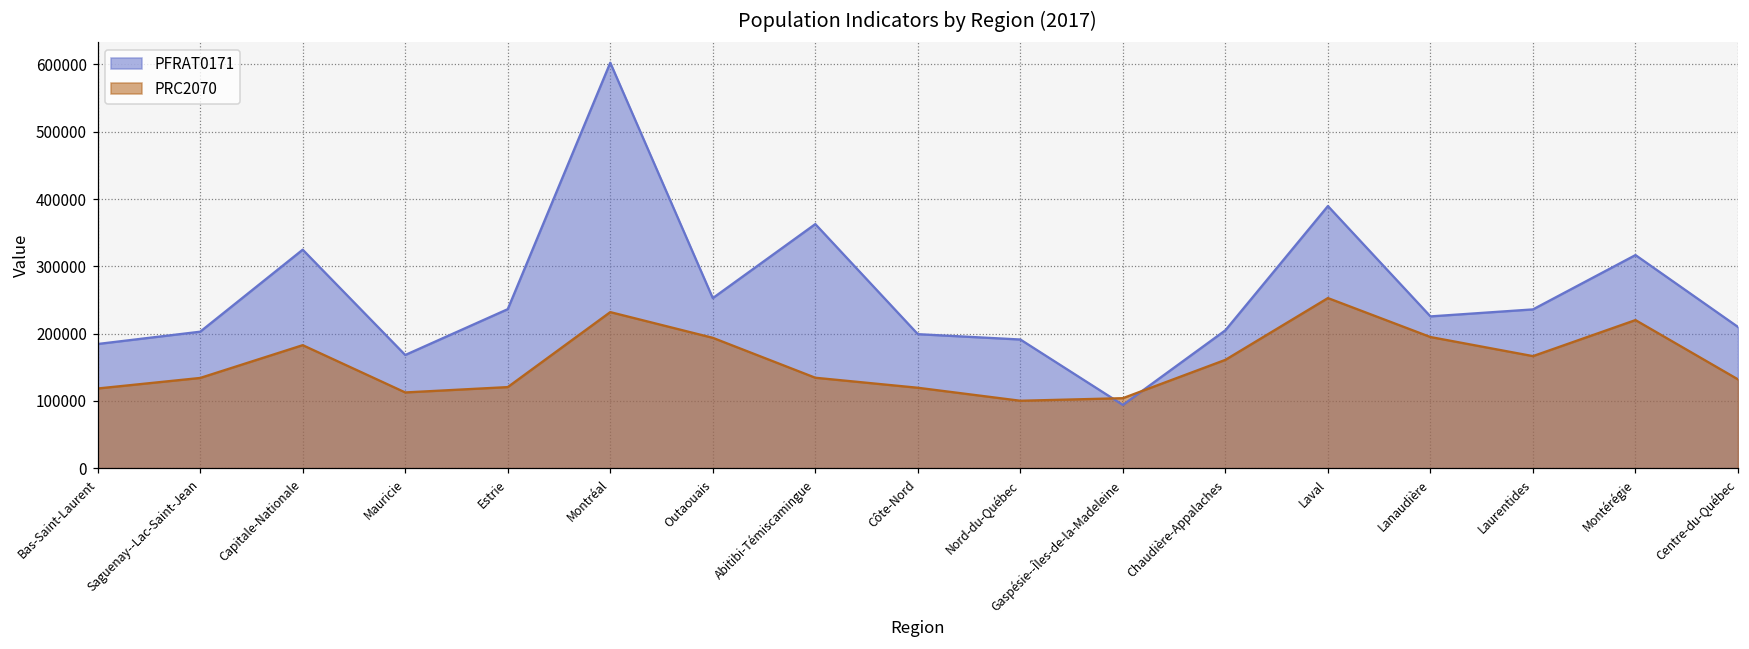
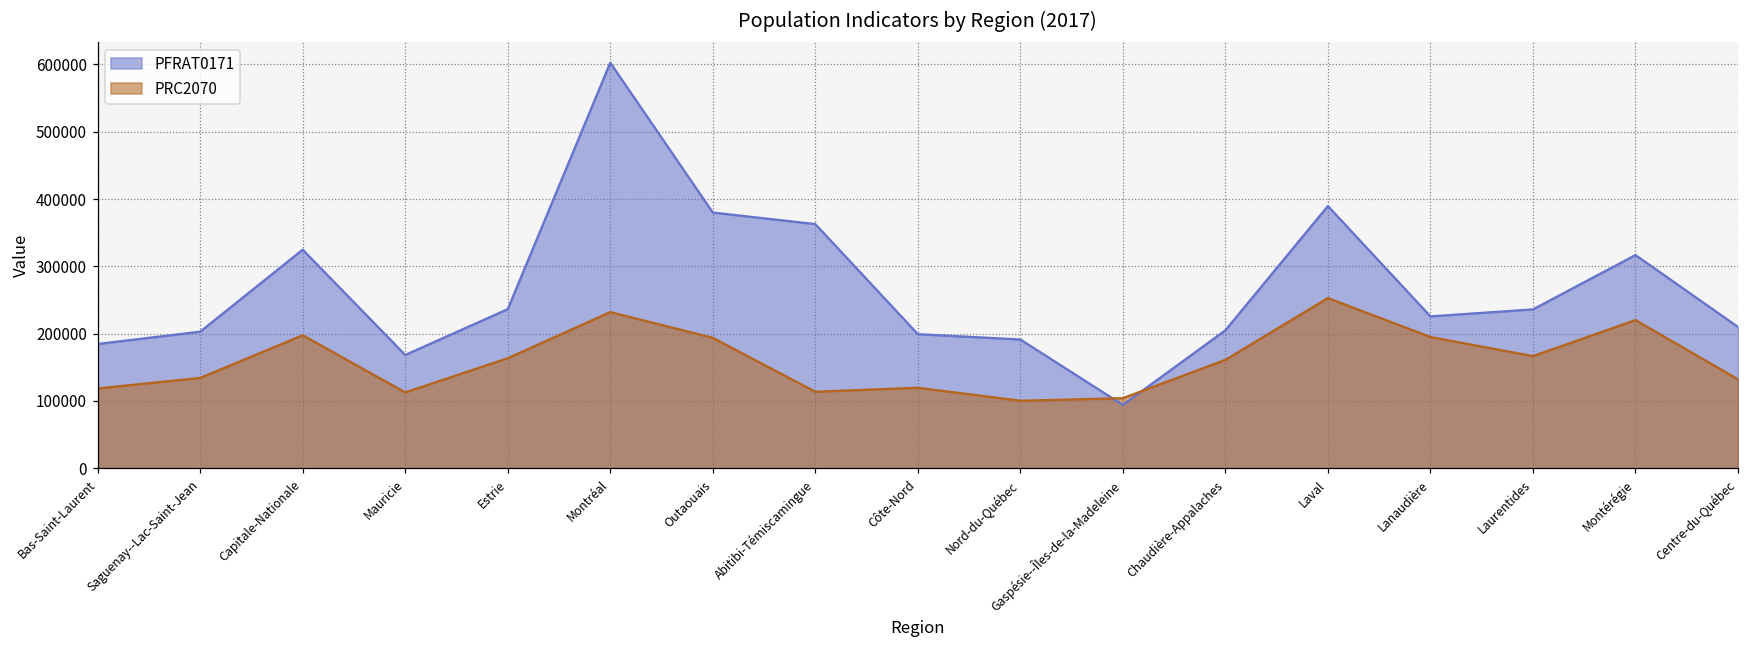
  {
    "PFRAT0171": {
      "Bas-Saint-Laurent": 180000,
      "Saguenay--Lac-Saint-Jean": 200000,
      "Capitale-Nationale": 320000,
      "Mauricie": 170000,
      "Estrie": 240000,
      "Montréal": 600000,
-     "Outaouais": 250000,
+     "Outaouais": 380000,
      "Abitibi-Témiscamingue": 360000,
      "Côte-Nord": 200000,
      "Nord-du-Québec": 190000,
      "Gaspésie--Îles-de-la-Madeleine": 90000,
      "Chaudière-Appalaches": 200000,
      "Laval": 390000,
      "Lanaudière": 230000,
      "Laurentides": 240000,
      "Montérégie": 320000,
      "Centre-du-Québec": 210000
    },
    "PRC2070": {
      "Bas-Saint-Laurent": 120000,
      "Saguenay--Lac-Saint-Jean": 130000,
-     "Capitale-Nationale": 180000,
+     "Capitale-Nationale": 200000,
      "Mauricie": 110000,
-     "Estrie": 120000,
+     "Estrie": 160000,
      "Montréal": 230000,
      "Outaouais": 190000,
-     "Abitibi-Témiscamingue": 130000,
+     "Abitibi-Témiscamingue": 110000,
      "Côte-Nord": 120000,
      "Nord-du-Québec": 100000,
      "Gaspésie--Îles-de-la-Madeleine": 100000,
      "Chaudière-Appalaches": 160000,
      "Laval": 250000,
      "Lanaudière": 190000,
      "Laurentides": 170000,
      "Montérégie": 220000,
      "Centre-du-Québec": 130000
    }
  }
